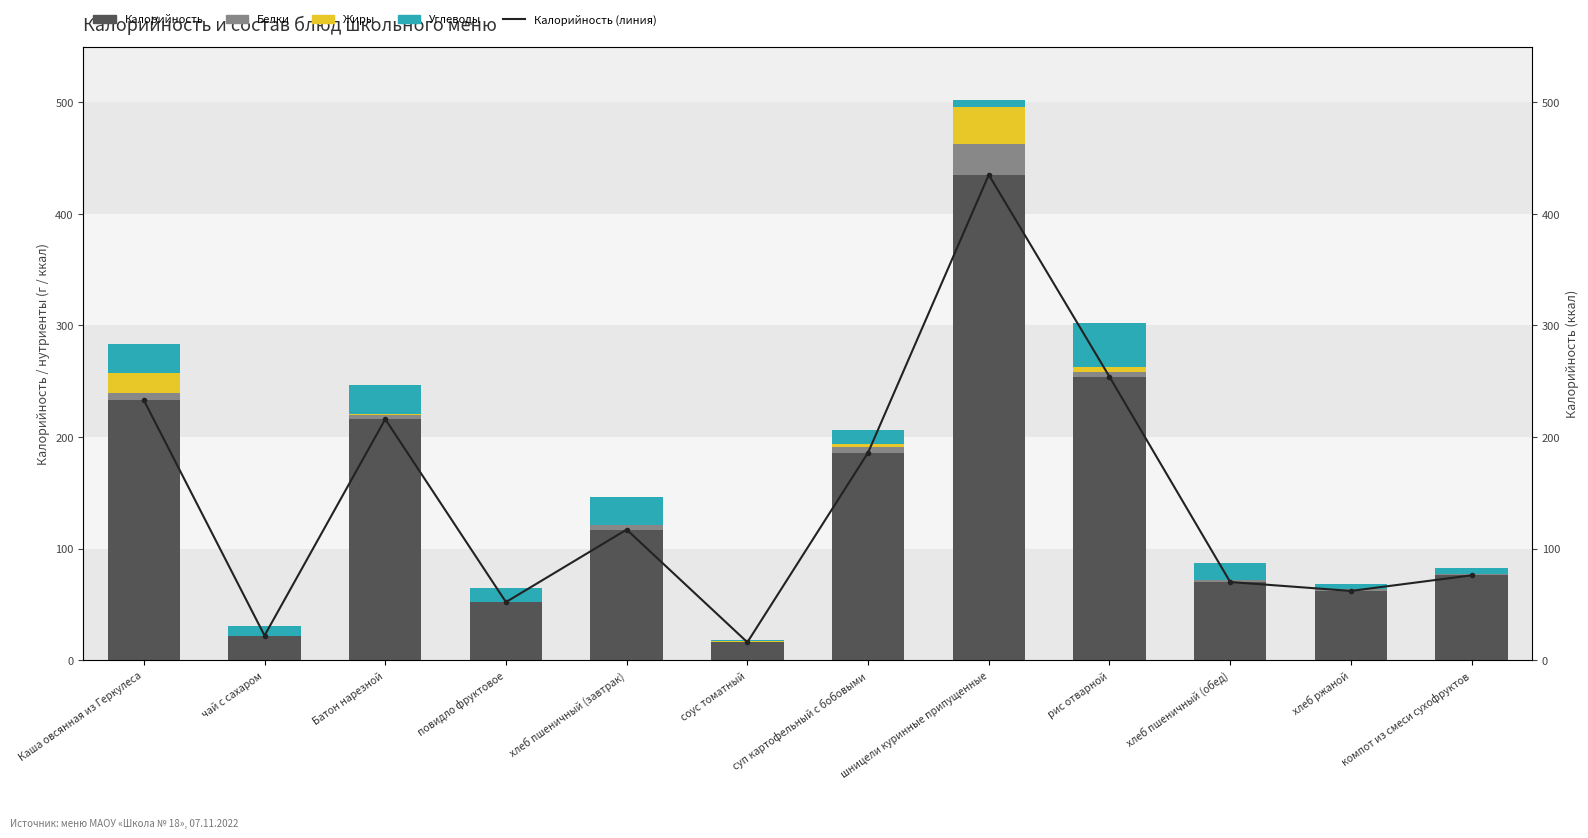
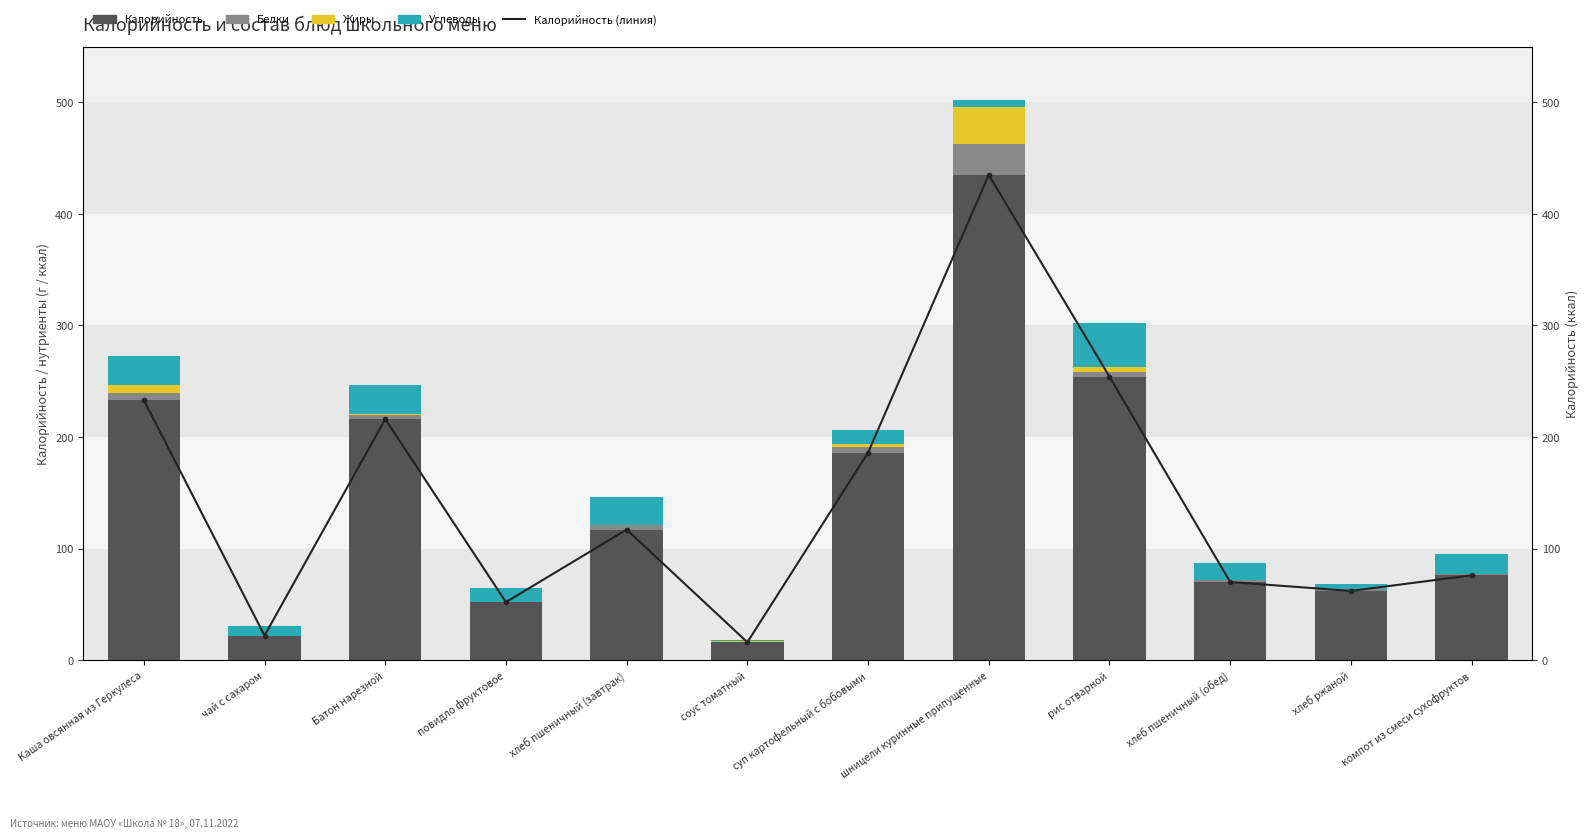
  {
    "Калорийность": {
      "Каша овсянная из Геркулеса": 233,
      "чай с сахаром": 22,
      "Батон нарезной": 216,
      "повидло фруктовое": 52,
      "хлеб пшеничный (завтрак)": 117,
      "соус томатный": 16,
      "суп картофельный с бобовыми": 186,
      "шницели куринные припущенные": 435,
      "рис отварной": 254,
      "хлеб пшеничный (обед)": 70,
      "хлеб ржаной": 62,
      "компот из смеси сухофруктов": 76
    },
    "Белки": {
      "Каша овсянная из Геркулеса": 6,
      "чай с сахаром": 0,
      "Батон нарезной": 4,
      "повидло фруктовое": 0,
      "хлеб пшеничный (завтрак)": 4,
      "соус томатный": 0,
      "суп картофельный с бобовыми": 5,
      "шницели куринные припущенные": 28,
      "рис отварной": 4
    },
    "Жиры": {
-     "Каша овсянная из Геркулеса": 18,
+     "Каша овсянная из Геркулеса": 8,
      "чай с сахаром": 0,
      "повидло фруктовое": 0,
      "хлеб пшеничный (завтрак)": 0,
      "суп картофельный с бобовыми": 3,
      "шницели куринные припущенные": 33,
      "рис отварной": 5,
      "хлеб пшеничный (обед)": 0,
      "хлеб ржаной": 0,
      "компот из смеси сухофруктов": 0
    },
    "Углеводы": {
      "Каша овсянная из Геркулеса": 26,
      "чай с сахаром": 9,
      "Батон нарезной": 26,
      "повидло фруктовое": 13,
      "хлеб пшеничный (завтрак)": 25,
      "суп картофельный с бобовыми": 12,
      "шницели куринные припущенные": 6,
      "рис отварной": 39,
      "хлеб пшеничный (обед)": 15,
      "хлеб ржаной": 4,
-     "компот из смеси сухофруктов": 6
+     "компот из смеси сухофруктов": 18
    },
    "Калорийность (линия)": {
      "Каша овсянная из Геркулеса": 233,
      "чай с сахаром": 22,
      "Батон нарезной": 216,
      "повидло фруктовое": 52,
      "хлеб пшеничный (завтрак)": 117,
      "соус томатный": 16,
      "суп картофельный с бобовыми": 186,
      "шницели куринные припущенные": 435,
      "рис отварной": 254,
      "хлеб пшеничный (обед)": 70,
      "хлеб ржаной": 62,
      "компот из смеси сухофруктов": 76
    }
  }
